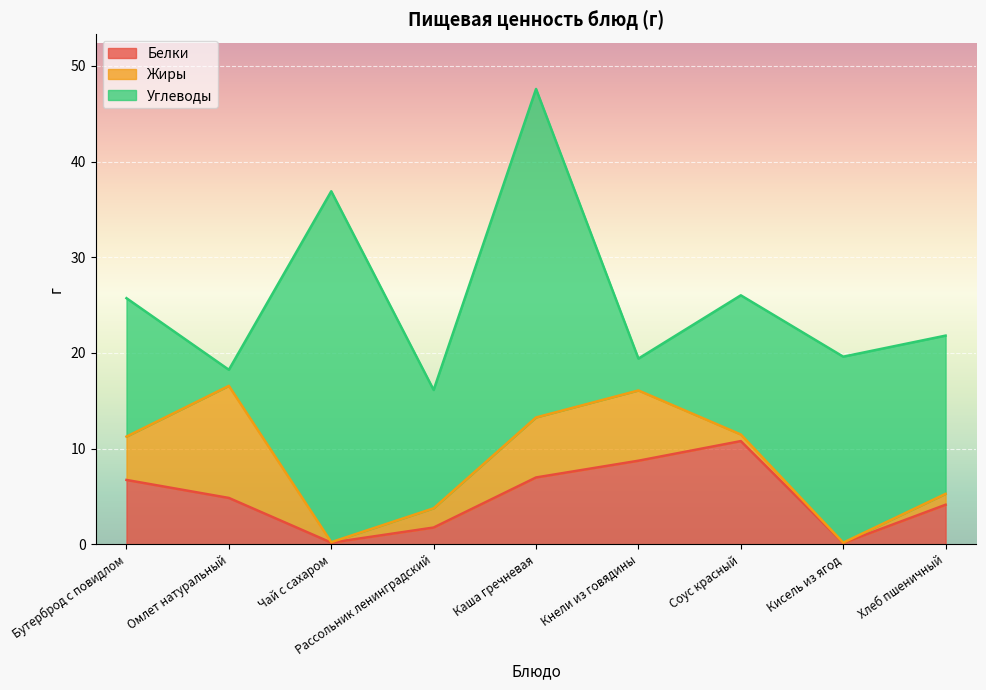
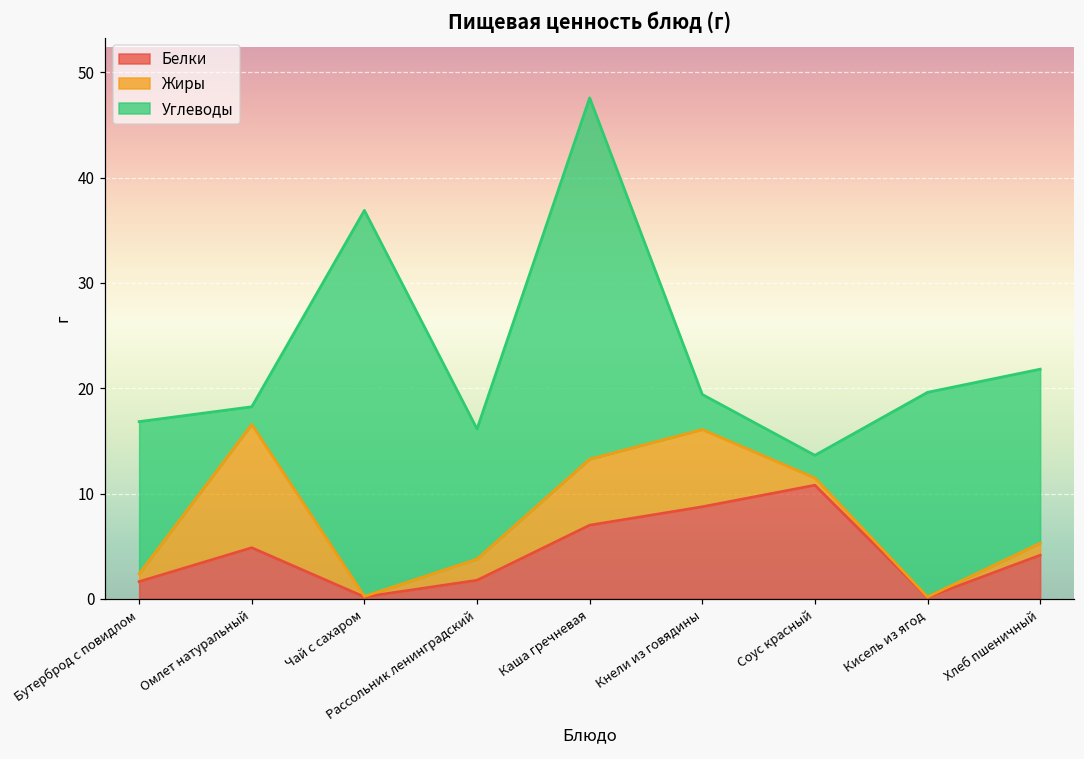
  {
    "Белки": {
-     "Бутерброд с повидлом": 7,
+     "Бутерброд с повидлом": 2,
      "Омлет натуральный": 5,
      "Рассольник ленинградский": 2,
      "Каша гречневая": 7,
      "Кнели из говядины": 9,
      "Соус красный": 11,
      "Хлеб пшеничный": 4
    },
    "Жиры": {
-     "Бутерброд с повидлом": 5,
+     "Бутерброд с повидлом": 1,
      "Омлет натуральный": 12,
      "Рассольник ленинградский": 2,
      "Каша гречневая": 6,
      "Кнели из говядины": 7,
      "Соус красный": 1,
      "Хлеб пшеничный": 1
    },
    "Углеводы": {
      "Бутерброд с повидлом": 14,
      "Омлет натуральный": 2,
      "Чай с сахаром": 37,
      "Рассольник ленинградский": 12,
      "Каша гречневая": 34,
      "Кнели из говядины": 3,
-     "Соус красный": 15,
+     "Соус красный": 2,
      "Кисель из ягод": 19,
      "Хлеб пшеничный": 17
    }
  }
